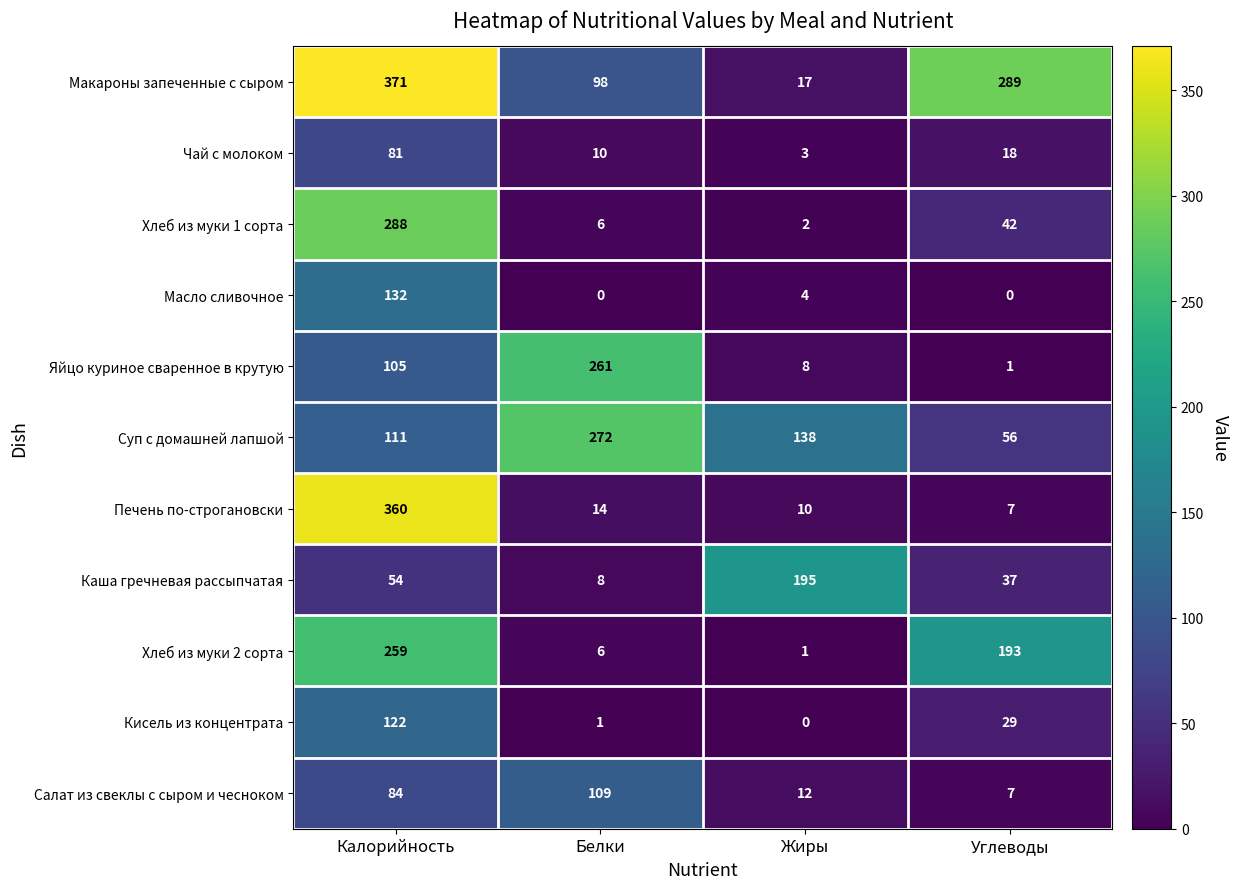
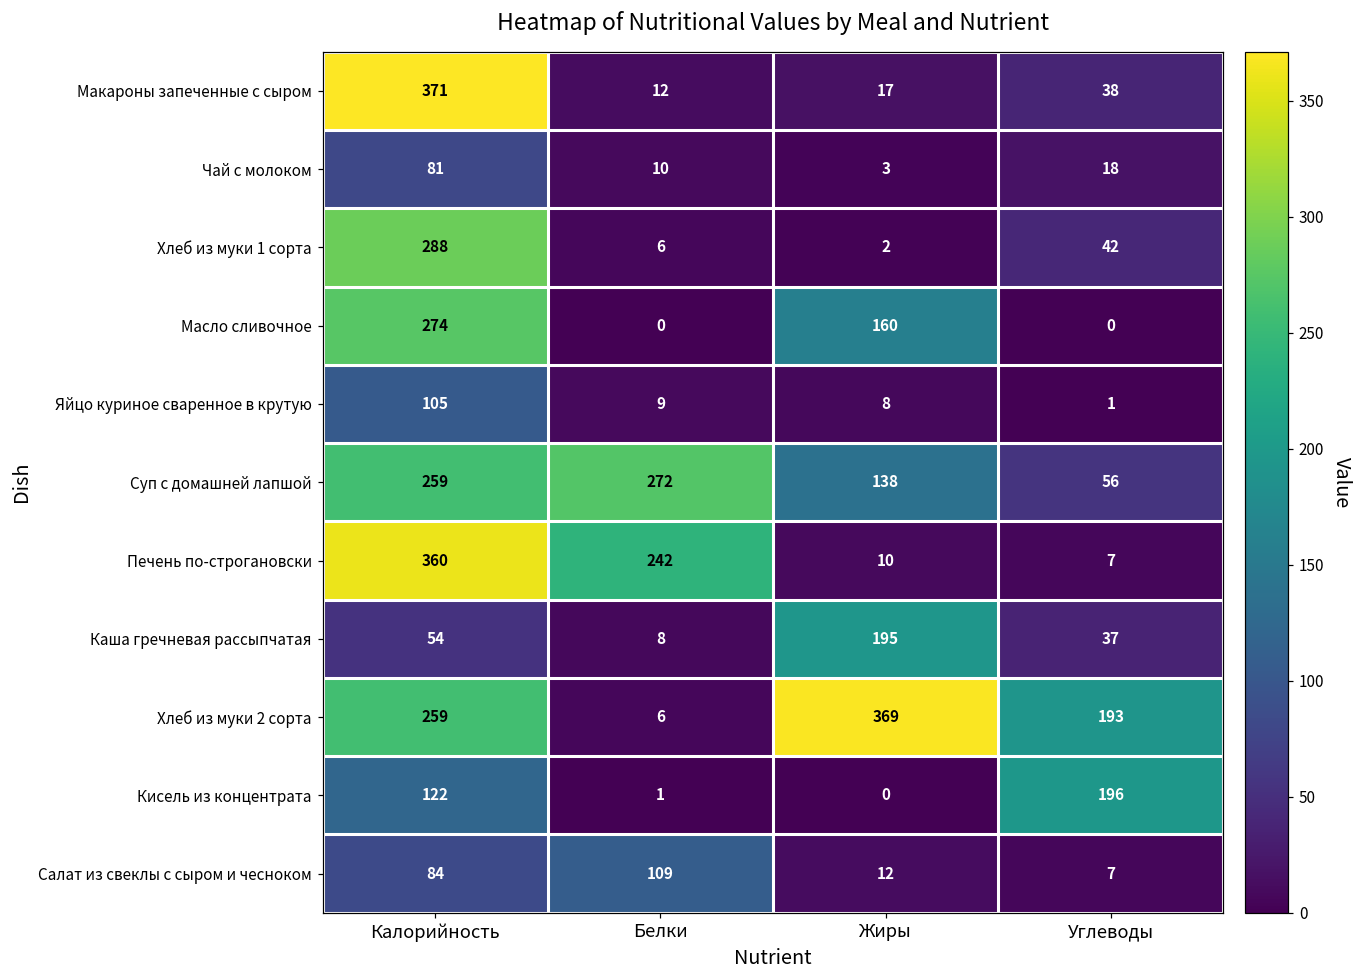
  {
    "Макароны запеченные с сыром": {
      "Калорийность": 371,
-     "Белки": 98,
+     "Белки": 12,
      "Жиры": 17,
-     "Углеводы": 289
+     "Углеводы": 38
    },
    "Чай с молоком": {
      "Калорийность": 81,
      "Белки": 10,
      "Жиры": 3,
      "Углеводы": 18
    },
    "Хлеб из муки 1 сорта": {
      "Калорийность": 288,
      "Белки": 6,
      "Жиры": 2,
      "Углеводы": 42
    },
    "Масло сливочное": {
-     "Калорийность": 132,
+     "Калорийность": 274,
      "Белки": 0,
-     "Жиры": 4,
+     "Жиры": 160,
      "Углеводы": 0
    },
    "Яйцо куриное сваренное в крутую": {
      "Калорийность": 105,
-     "Белки": 261,
+     "Белки": 9,
      "Жиры": 8,
      "Углеводы": 1
    },
    "Суп с домашней лапшой": {
-     "Калорийность": 111,
+     "Калорийность": 259,
      "Белки": 272,
      "Жиры": 138,
      "Углеводы": 56
    },
    "Печень по-строгановски": {
      "Калорийность": 360,
-     "Белки": 14,
+     "Белки": 242,
      "Жиры": 10,
      "Углеводы": 7
    },
    "Каша гречневая рассыпчатая": {
      "Калорийность": 54,
      "Белки": 8,
      "Жиры": 195,
      "Углеводы": 37
    },
    "Хлеб из муки 2 сорта": {
      "Калорийность": 259,
      "Белки": 6,
-     "Жиры": 1,
+     "Жиры": 369,
      "Углеводы": 193
    },
    "Кисель из концентрата": {
      "Калорийность": 122,
      "Белки": 1,
      "Жиры": 0,
-     "Углеводы": 29
+     "Углеводы": 196
    },
    "Салат из свеклы с сыром и чесноком": {
      "Калорийность": 84,
      "Белки": 109,
      "Жиры": 12,
      "Углеводы": 7
    }
  }
